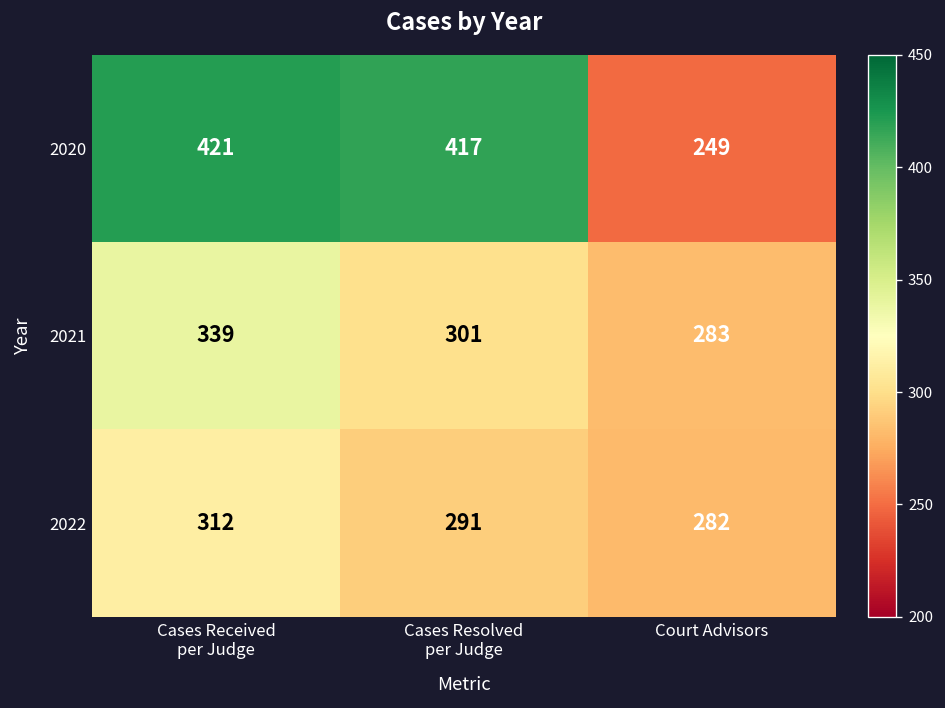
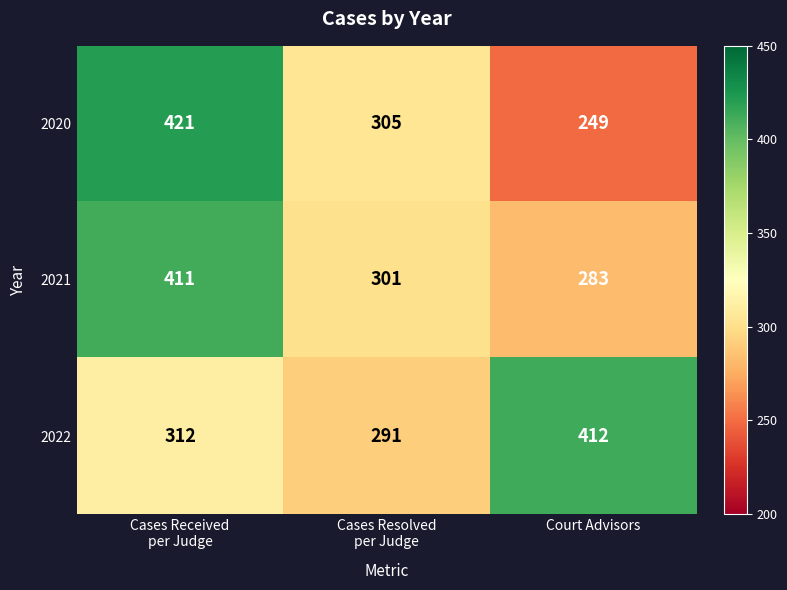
  {
    "2020": {
      "Cases Received per Judge": 421,
-     "Cases Resolved per Judge": 417,
+     "Cases Resolved per Judge": 305,
      "Court Advisors": 249
    },
    "2021": {
-     "Cases Received per Judge": 339,
+     "Cases Received per Judge": 411,
      "Cases Resolved per Judge": 301,
      "Court Advisors": 283
    },
    "2022": {
      "Cases Received per Judge": 312,
      "Cases Resolved per Judge": 291,
-     "Court Advisors": 282
+     "Court Advisors": 412
    }
  }
